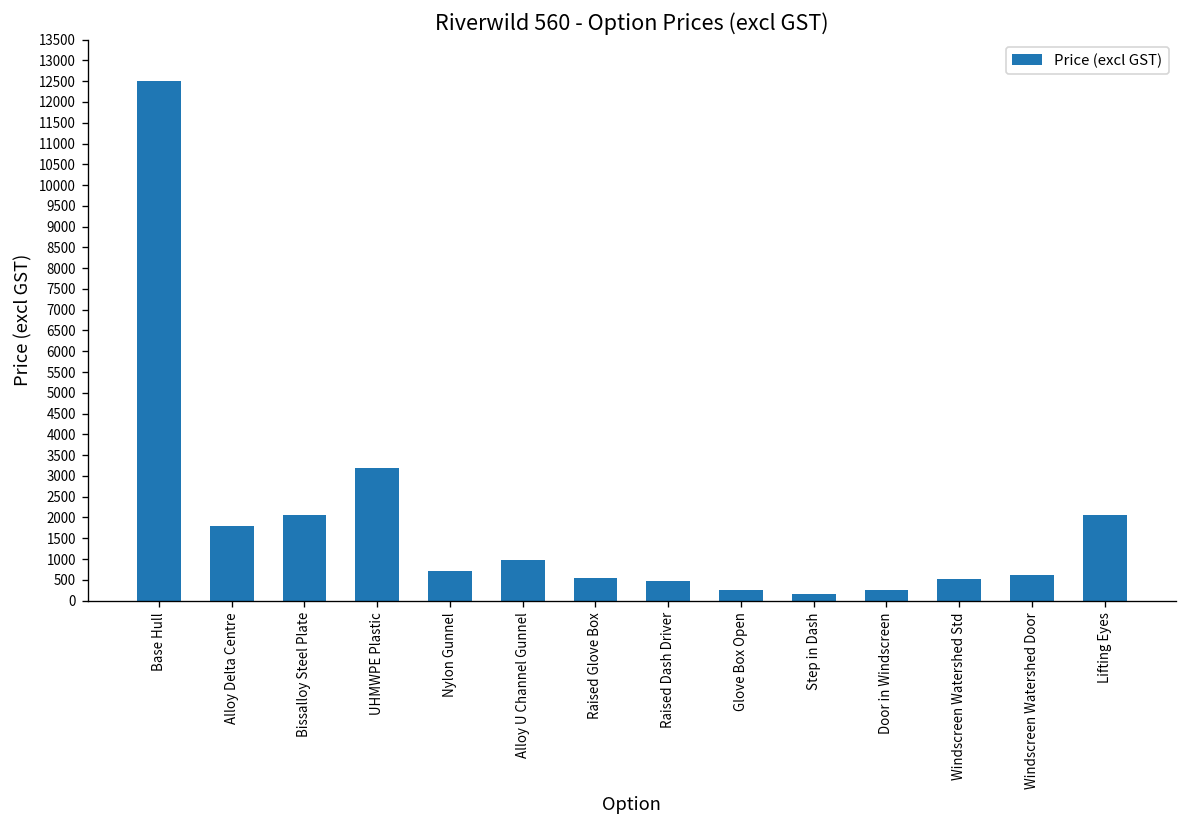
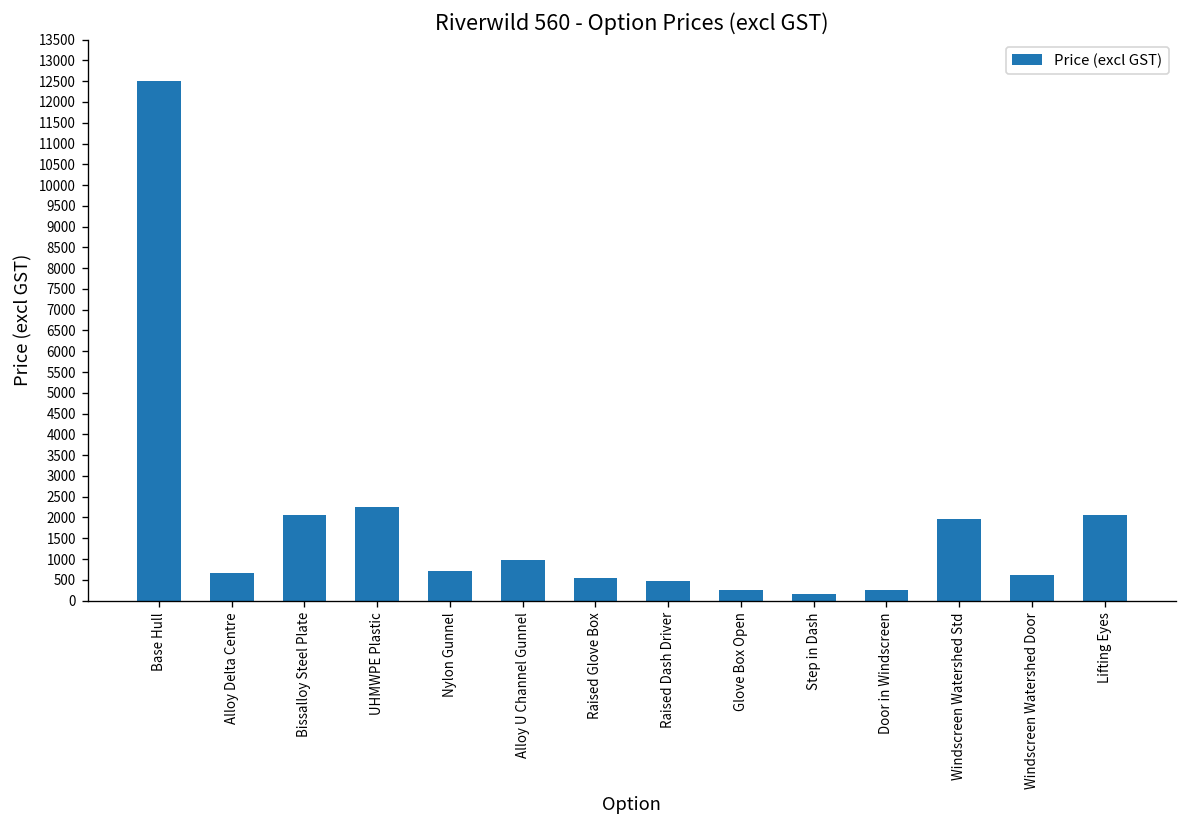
  {
    "Base Hull": 12500,
-   "Alloy Delta Centre": 1800,
+   "Alloy Delta Centre": 700,
    "Bissalloy Steel Plate": 2100,
-   "UHMWPE Plastic": 3200,
+   "UHMWPE Plastic": 2300,
    "Nylon Gunnel": 700,
    "Alloy U Channel Gunnel": 1000,
    "Raised Glove Box": 600,
    "Raised Dash Driver": 500,
    "Glove Box Open": 300,
    "Step in Dash": 200,
    "Door in Windscreen": 200,
-   "Windscreen Watershed Std": 500,
+   "Windscreen Watershed Std": 2000,
    "Windscreen Watershed Door": 600,
    "Lifting Eyes": 2100
  }
